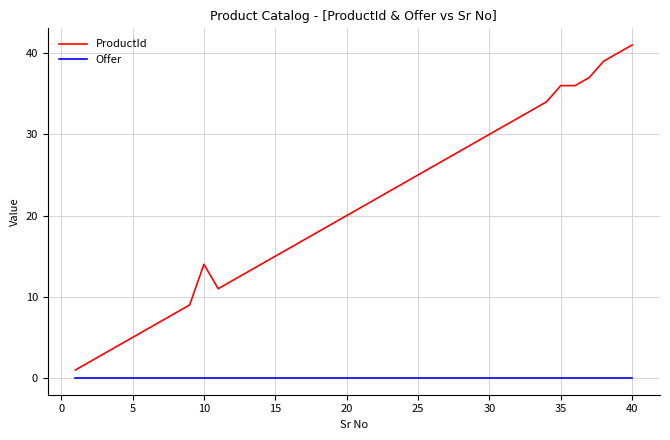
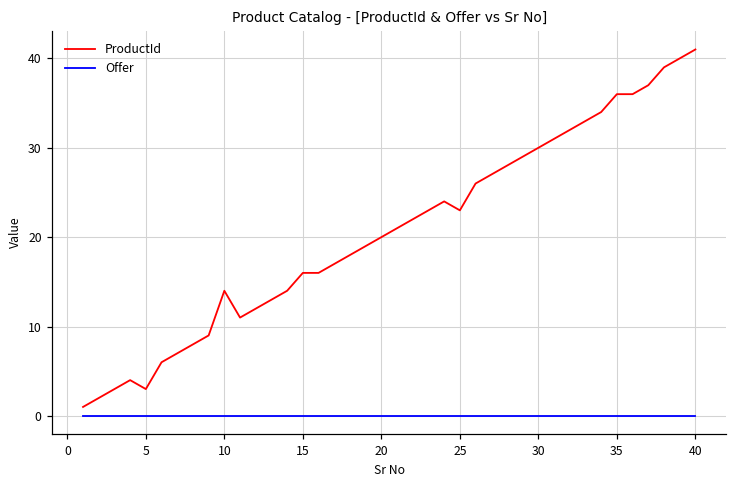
  {
    "ProductId": {
-     "5": 5,
+     "5": 3,
      "10": 14,
-     "15": 15,
+     "15": 16,
      "20": 20,
-     "25": 25,
+     "25": 23,
      "30": 30,
      "35": 36,
      "40": 41
    },
    "Offer": {
      "5": 0,
      "10": 0,
      "15": 0,
      "20": 0,
      "25": 0,
      "30": 0,
      "35": 0,
      "40": 0
    }
  }
